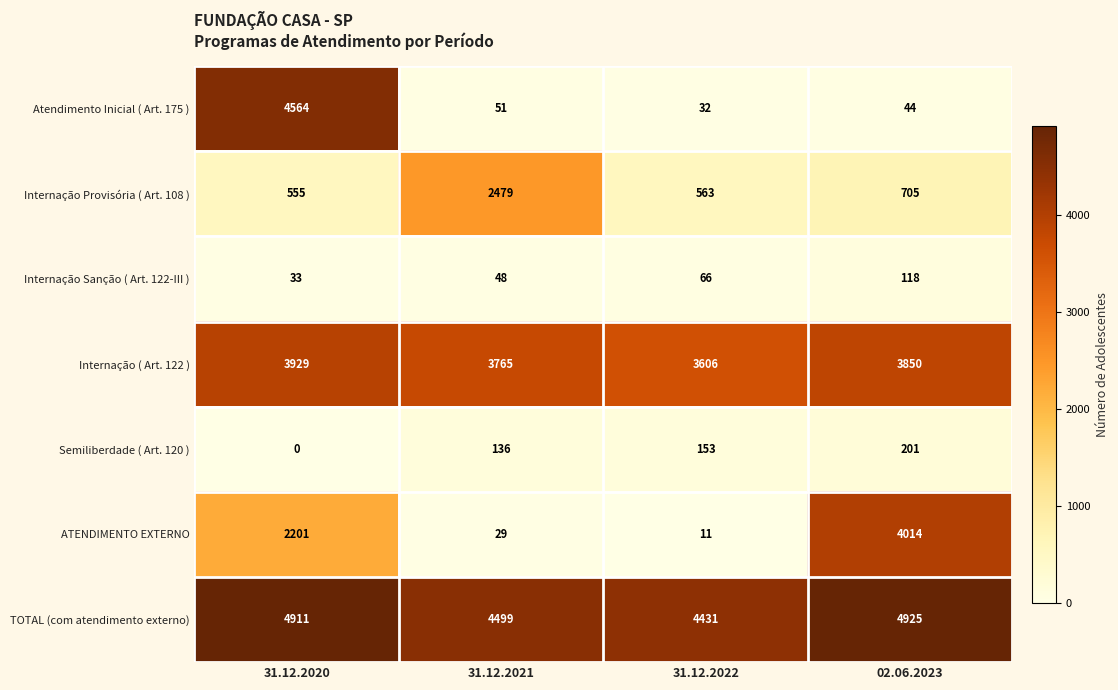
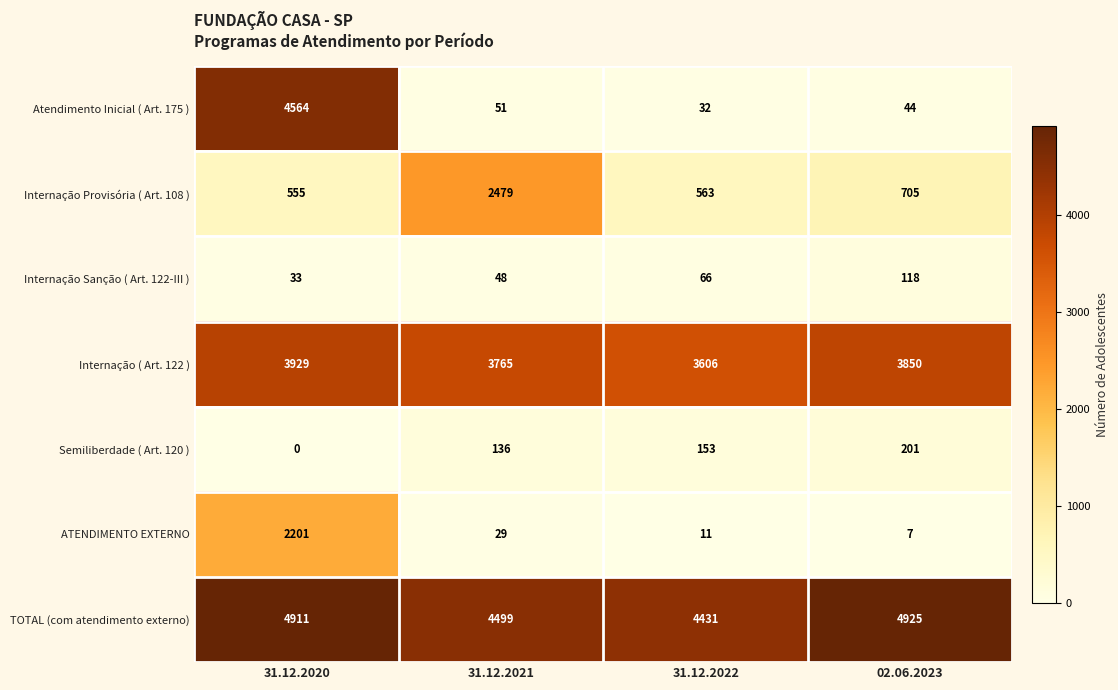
  {
    "Atendimento Inicial ( Art. 175 )": {
      "31.12.2020": 4564,
      "31.12.2021": 51,
      "31.12.2022": 32,
      "02.06.2023": 44
    },
    "Internação Provisória ( Art. 108 )": {
      "31.12.2020": 555,
      "31.12.2021": 2479,
      "31.12.2022": 563,
      "02.06.2023": 705
    },
    "Internação Sanção ( Art. 122-III )": {
      "31.12.2020": 33,
      "31.12.2021": 48,
      "31.12.2022": 66,
      "02.06.2023": 118
    },
    "Internação ( Art. 122 )": {
      "31.12.2020": 3929,
      "31.12.2021": 3765,
      "31.12.2022": 3606,
      "02.06.2023": 3850
    },
    "Semiliberdade ( Art. 120 )": {
      "31.12.2020": 0,
      "31.12.2021": 136,
      "31.12.2022": 153,
      "02.06.2023": 201
    },
    "ATENDIMENTO EXTERNO": {
      "31.12.2020": 2201,
      "31.12.2021": 29,
      "31.12.2022": 11,
-     "02.06.2023": 4014
+     "02.06.2023": 7
    },
    "TOTAL (com atendimento externo)": {
      "31.12.2020": 4911,
      "31.12.2021": 4499,
      "31.12.2022": 4431,
      "02.06.2023": 4925
    }
  }
